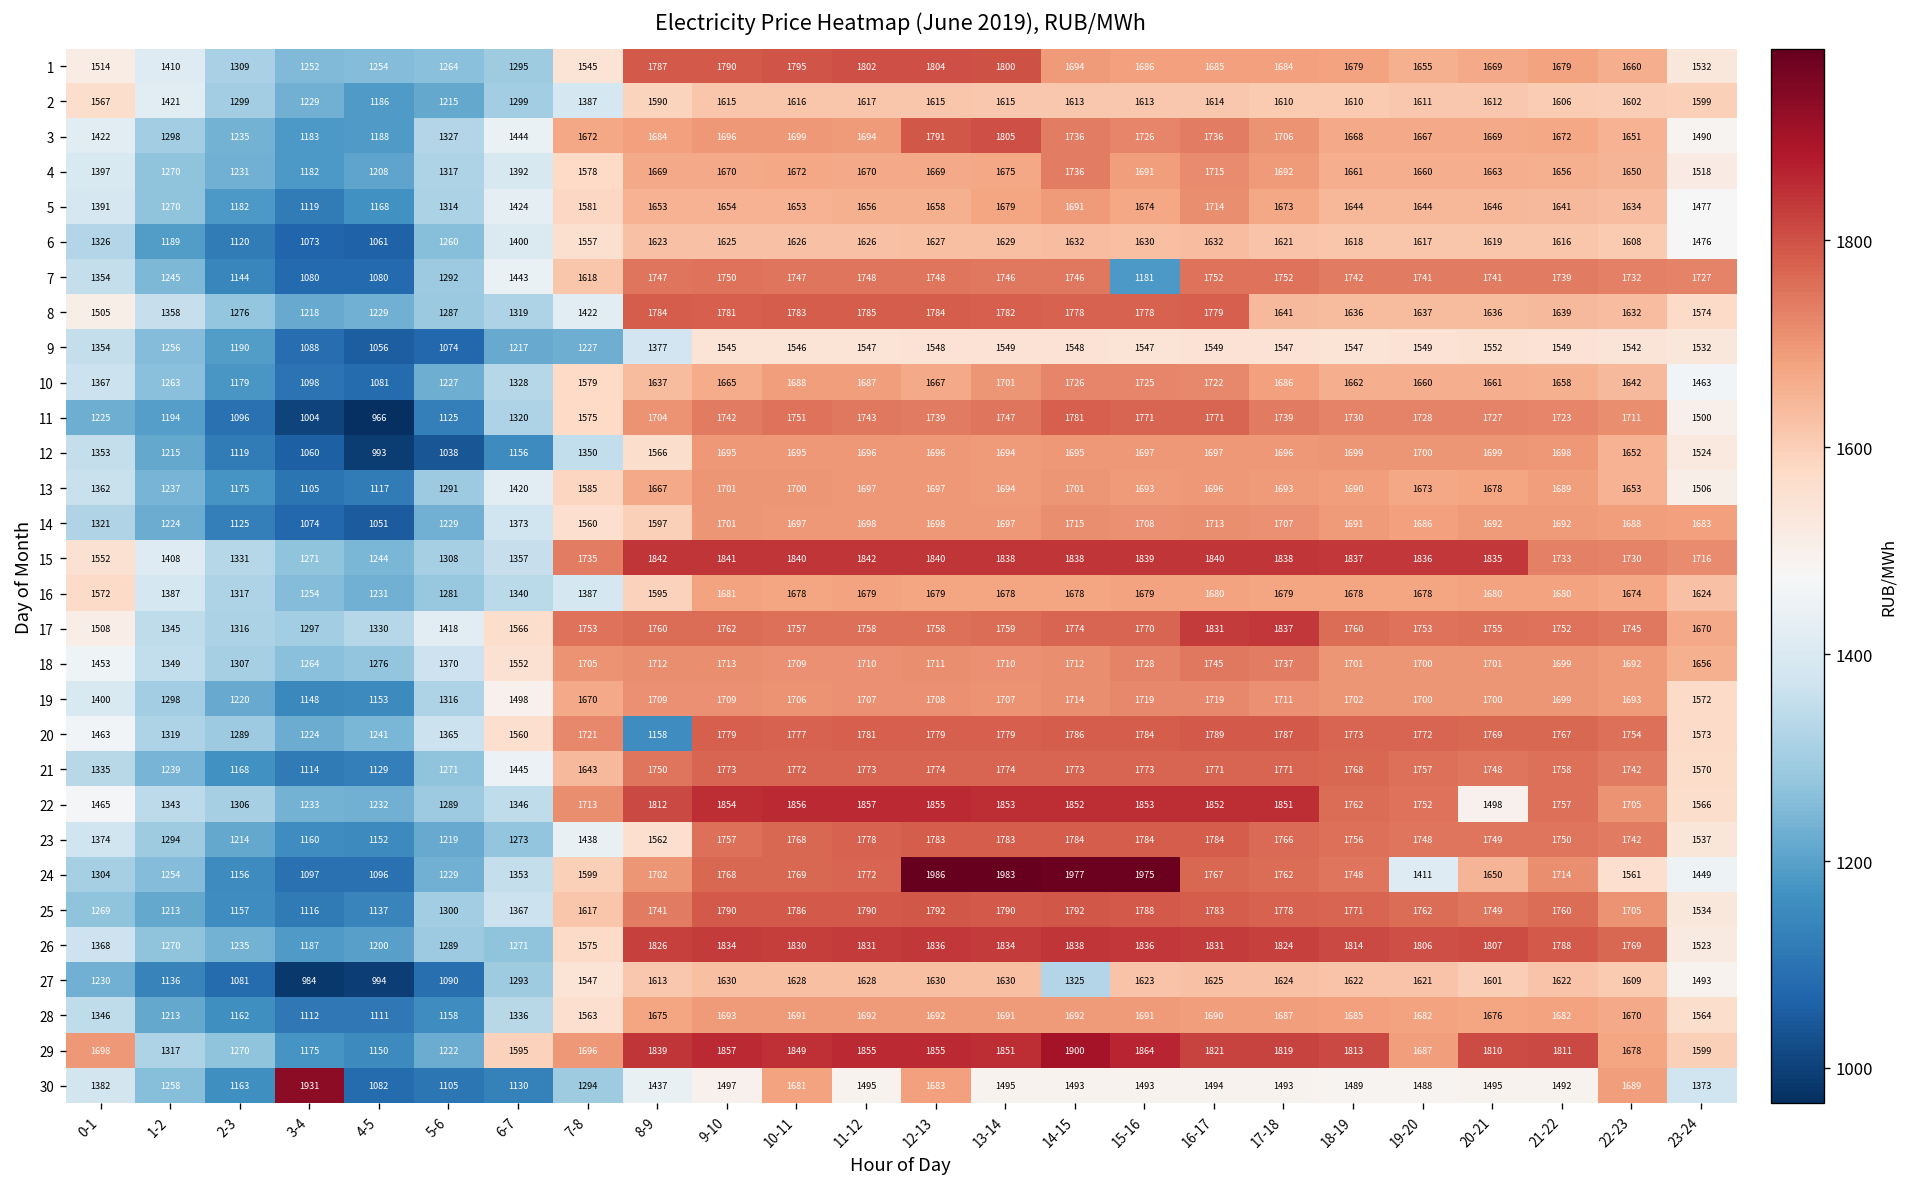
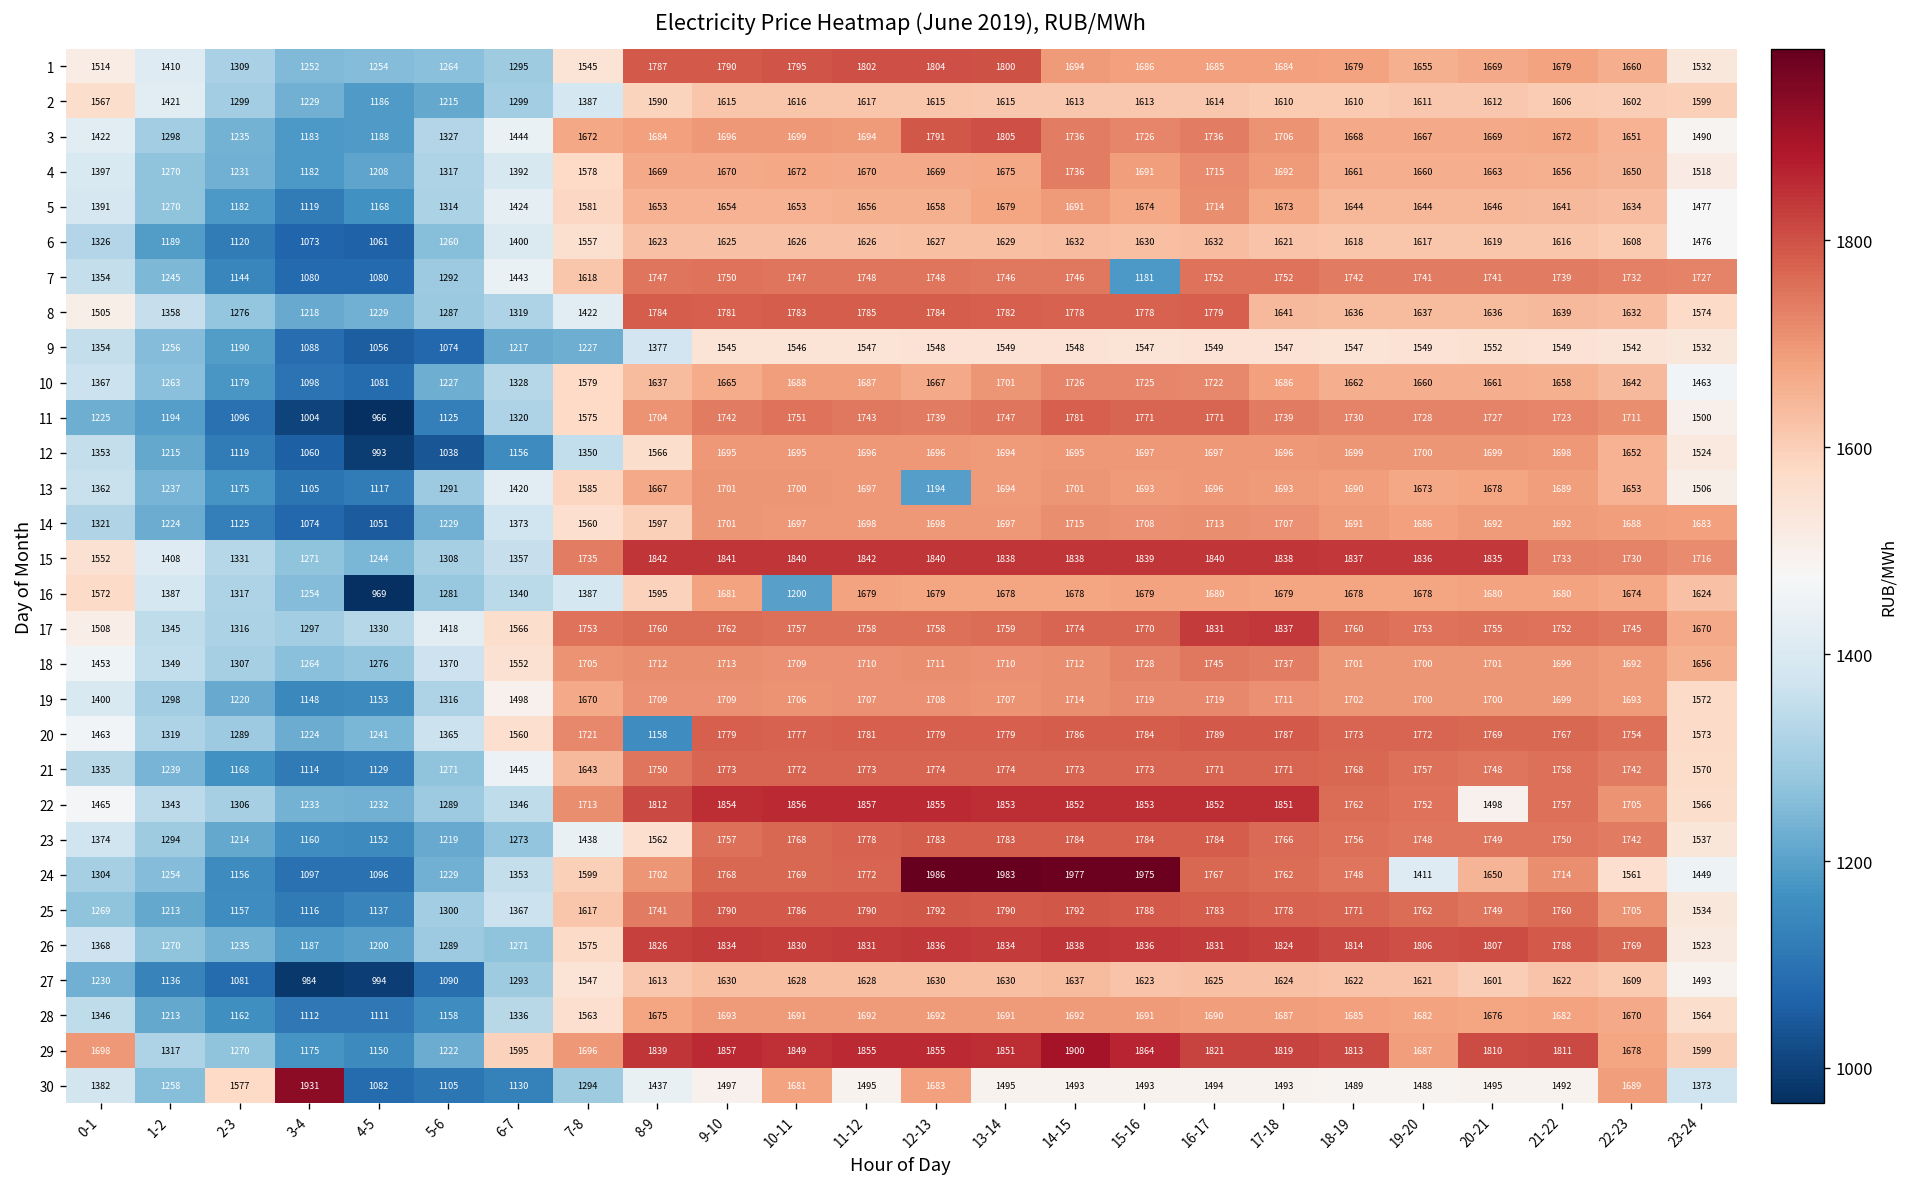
  {
    "13": {
      "0-1": 1362,
      "1-2": 1237,
      "2-3": 1175,
      "3-4": 1105,
      "4-5": 1117,
      "5-6": 1291,
      "6-7": 1420,
      "7-8": 1585,
      "8-9": 1667,
      "9-10": 1701,
      "10-11": 1700,
      "11-12": 1697,
-     "12-13": 1697,
+     "12-13": 1194,
      "13-14": 1694,
      "14-15": 1701,
      "15-16": 1693,
      "16-17": 1696,
      "17-18": 1693,
      "18-19": 1690,
      "19-20": 1673,
      "20-21": 1678,
      "21-22": 1689,
      "22-23": 1653,
      "23-24": 1506
    },
    "16": {
      "0-1": 1572,
      "1-2": 1387,
      "2-3": 1317,
      "3-4": 1254,
-     "4-5": 1231,
+     "4-5": 969,
      "5-6": 1281,
      "6-7": 1340,
      "7-8": 1387,
      "8-9": 1595,
      "9-10": 1681,
-     "10-11": 1678,
+     "10-11": 1200,
      "11-12": 1679,
      "12-13": 1679,
      "13-14": 1678,
      "14-15": 1678,
      "15-16": 1679,
      "16-17": 1680,
      "17-18": 1679,
      "18-19": 1678,
      "19-20": 1678,
      "20-21": 1680,
      "21-22": 1680,
      "22-23": 1674,
      "23-24": 1624
    },
    "27": {
      "0-1": 1230,
      "1-2": 1136,
      "2-3": 1081,
      "3-4": 984,
      "4-5": 994,
      "5-6": 1090,
      "6-7": 1293,
      "7-8": 1547,
      "8-9": 1613,
      "9-10": 1630,
      "10-11": 1628,
      "11-12": 1628,
      "12-13": 1630,
      "13-14": 1630,
-     "14-15": 1325,
+     "14-15": 1637,
      "15-16": 1623,
      "16-17": 1625,
      "17-18": 1624,
      "18-19": 1622,
      "19-20": 1621,
      "20-21": 1601,
      "21-22": 1622,
      "22-23": 1609,
      "23-24": 1493
    },
    "30": {
      "0-1": 1382,
      "1-2": 1258,
-     "2-3": 1163,
+     "2-3": 1577,
      "3-4": 1931,
      "4-5": 1082,
      "5-6": 1105,
      "6-7": 1130,
      "7-8": 1294,
      "8-9": 1437,
      "9-10": 1497,
      "10-11": 1681,
      "11-12": 1495,
      "12-13": 1683,
      "13-14": 1495,
      "14-15": 1493,
      "15-16": 1493,
      "16-17": 1494,
      "17-18": 1493,
      "18-19": 1489,
      "19-20": 1488,
      "20-21": 1495,
      "21-22": 1492,
      "22-23": 1689,
      "23-24": 1373
    }
  }
